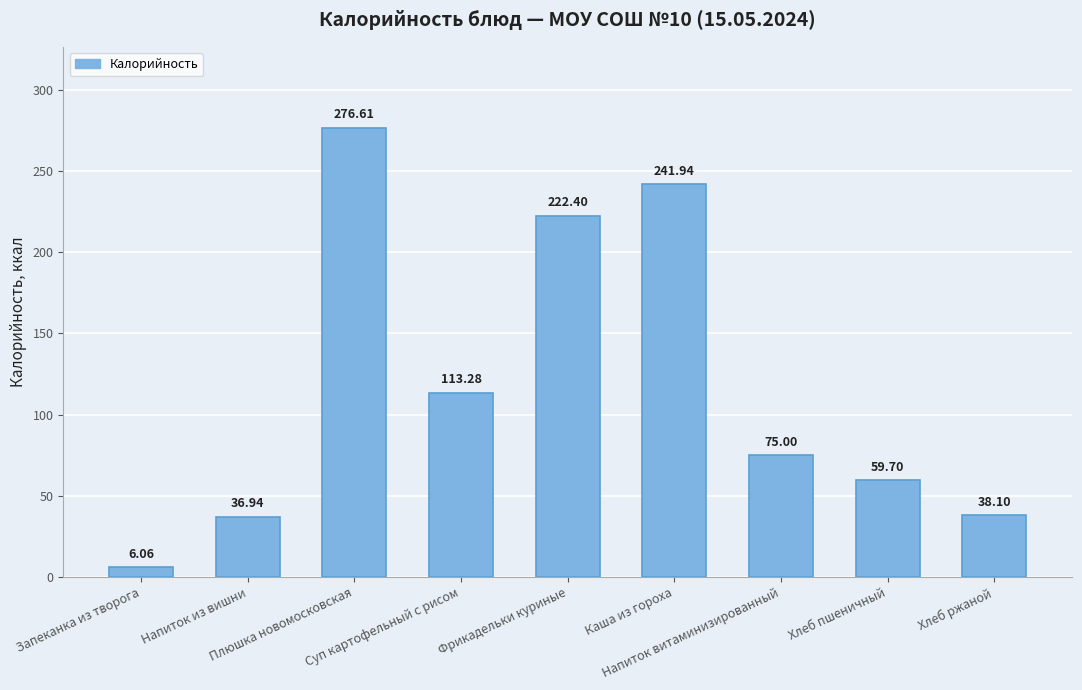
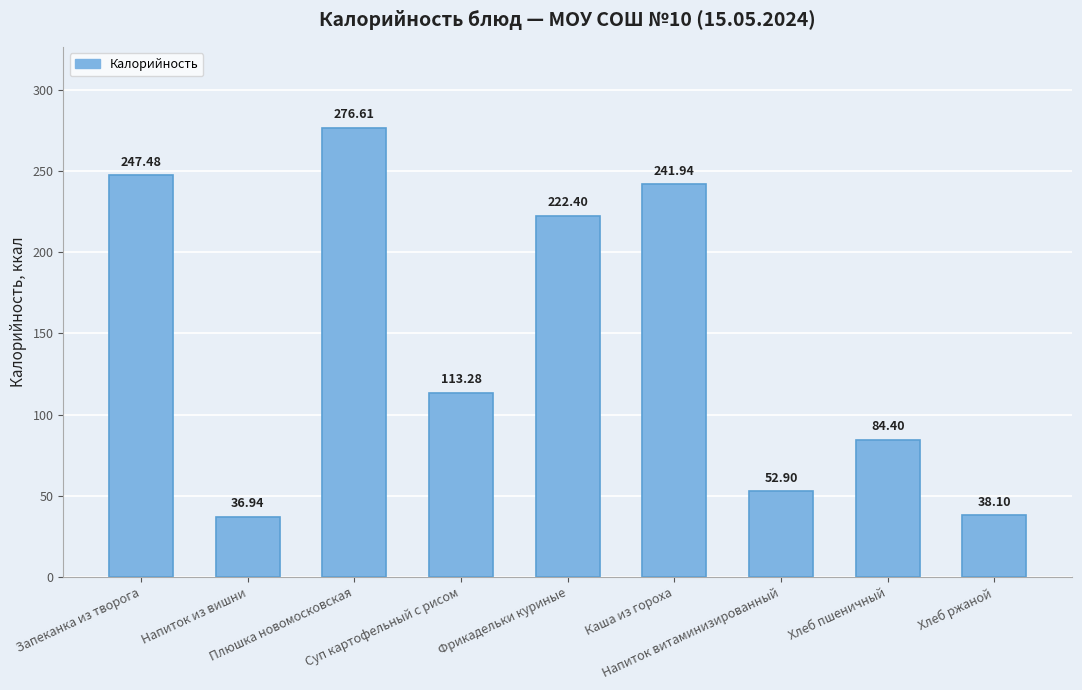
  {
-   "Запеканка из творога": 6.06,
+   "Запеканка из творога": 247.48,
    "Напиток из вишни": 36.94,
    "Плюшка новомосковская": 276.61,
    "Суп картофельный с рисом": 113.28,
    "Фрикадельки куриные": 222.40,
    "Каша из гороха": 241.94,
-   "Напиток витаминизированный": 75.00,
-   "Хлеб пшеничный": 59.70,
+   "Напиток витаминизированный": 52.90,
+   "Хлеб пшеничный": 84.40,
    "Хлеб ржаной": 38.10
  }
